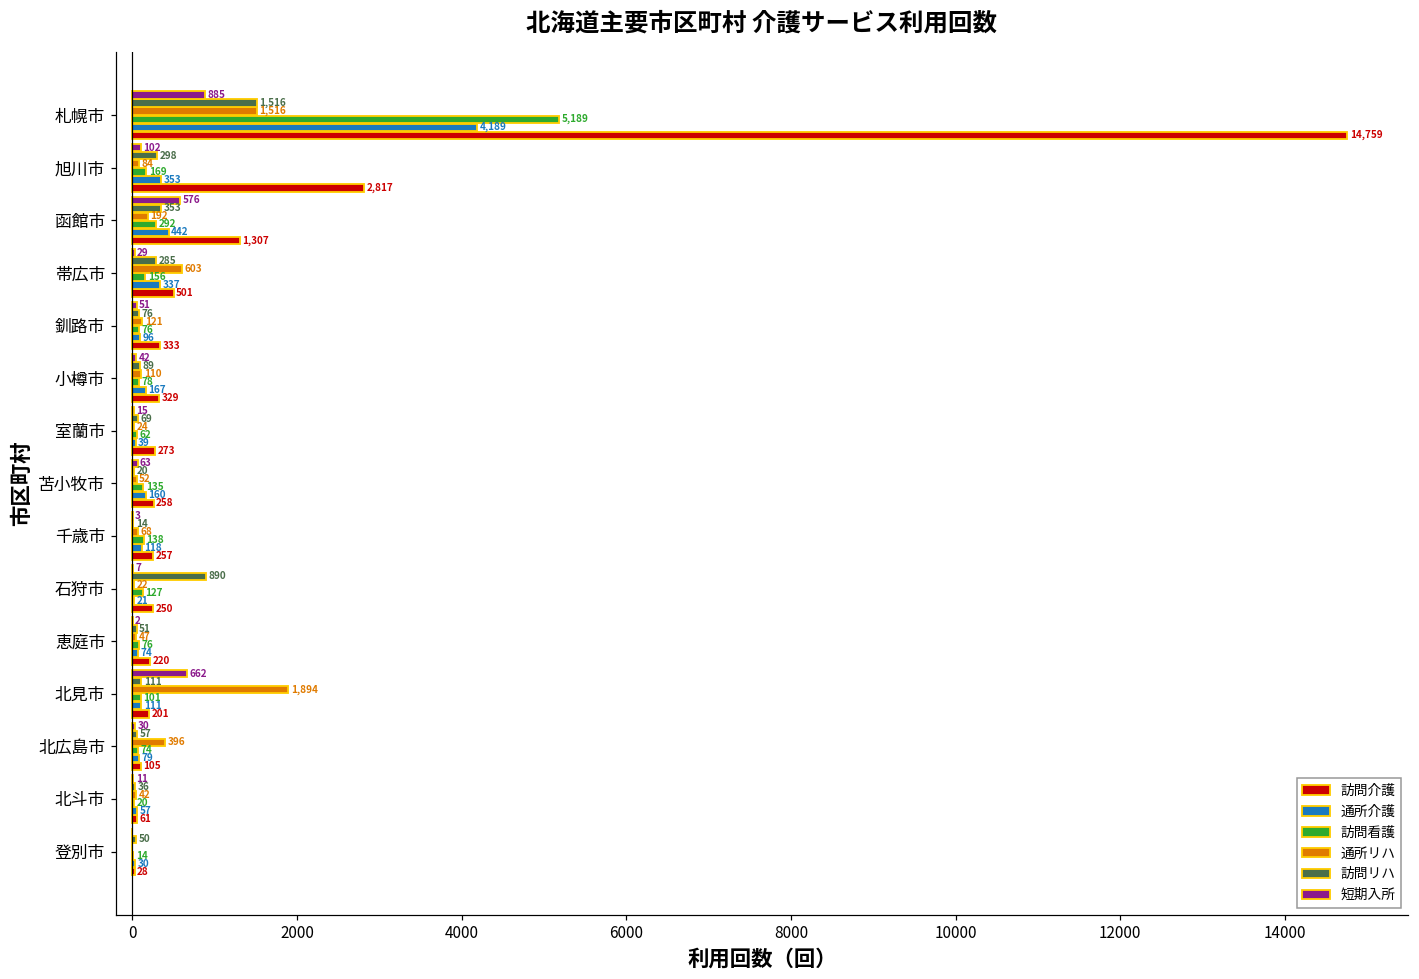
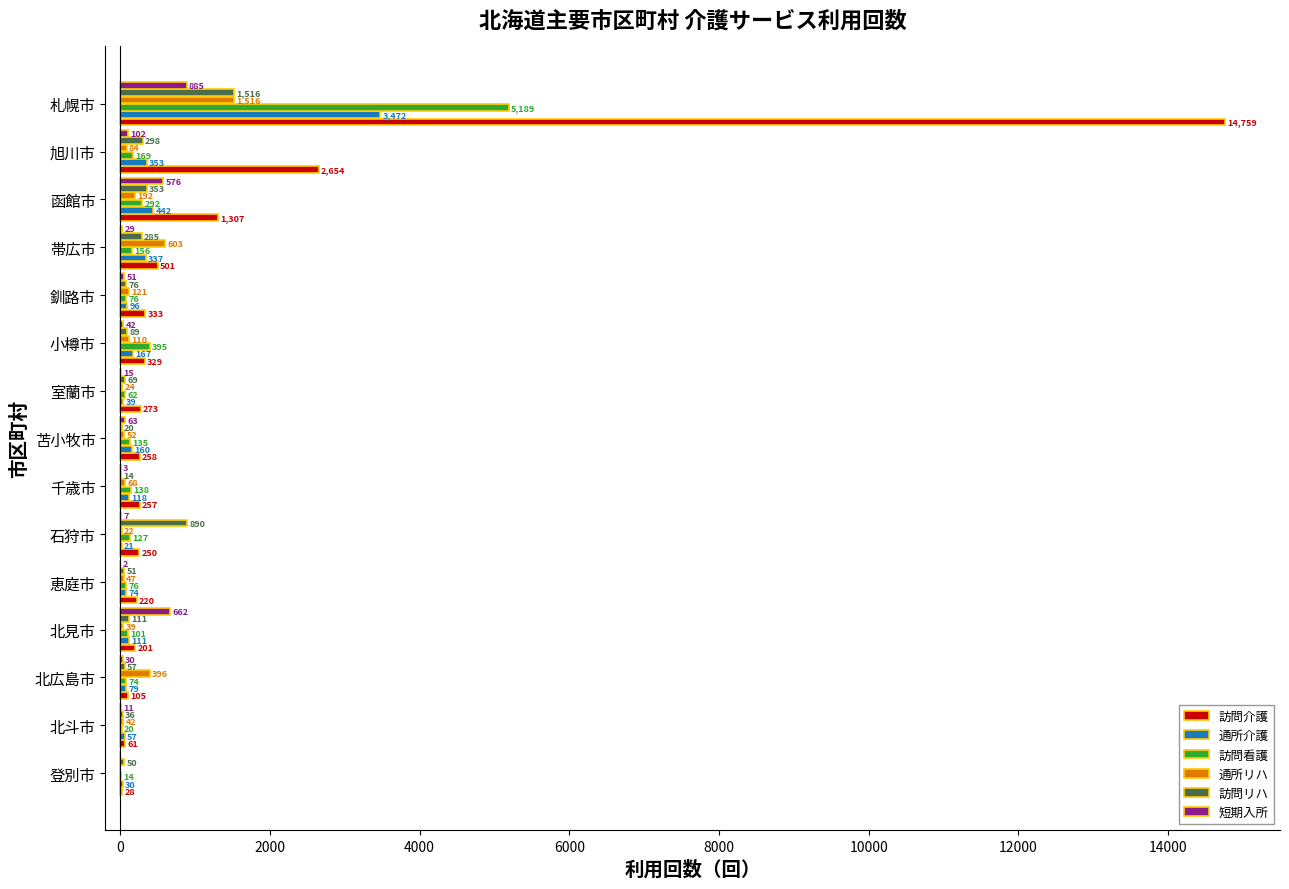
  {
    "訪問介護": {
      "札幌市": "14,759",
-     "旭川市": "2,817",
+     "旭川市": "2,654",
      "函館市": "1,307",
      "帯広市": "501",
      "釧路市": "333",
      "小樽市": "329",
      "室蘭市": "273",
      "苫小牧市": "258",
      "千歳市": "257",
      "石狩市": "250",
      "恵庭市": "220",
      "北見市": "201",
      "北広島市": "105"
    },
    "通所介護": {
-     "札幌市": "4,189",
+     "札幌市": "3,472",
      "旭川市": "353",
      "函館市": "442",
      "帯広市": "337",
      "小樽市": "167",
      "石狩市": "21"
    },
    "訪問看護": {
      "札幌市": "5,189",
      "旭川市": "169",
      "函館市": "292",
      "帯広市": "156",
-     "小樽市": "78",
+     "小樽市": "395",
      "石狩市": "127"
    },
    "通所リハ": {
      "旭川市": "84",
      "函館市": "192",
      "帯広市": "603",
      "釧路市": "121",
      "小樽市": "110",
      "室蘭市": "24",
      "苫小牧市": "52",
      "千歳市": "68",
      "石狩市": "22",
-     "北見市": "1,894",
+     "北見市": "39",
      "北広島市": "396"
    },
    "訪問リハ": {
      "旭川市": "298",
      "函館市": "353",
      "帯広市": "285",
      "室蘭市": "69",
      "苫小牧市": "20",
      "千歳市": "14",
      "石狩市": "890",
      "北見市": "111",
      "登別市": "50"
    },
    "短期入所": {
      "札幌市": "885",
      "旭川市": "102",
      "函館市": "576",
      "帯広市": "29",
      "小樽市": "42",
      "室蘭市": "15",
      "苫小牧市": "63",
      "石狩市": "7",
      "恵庭市": "2",
      "北見市": "662"
    }
  }
